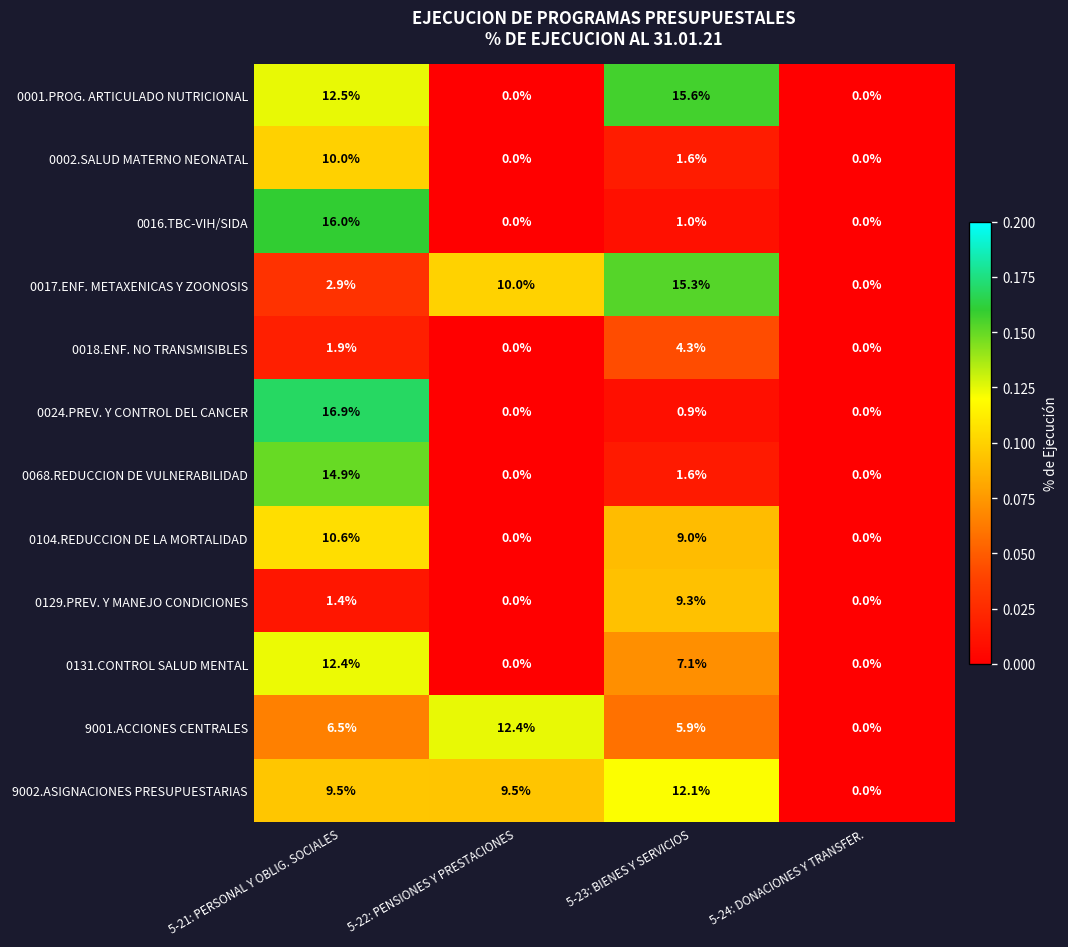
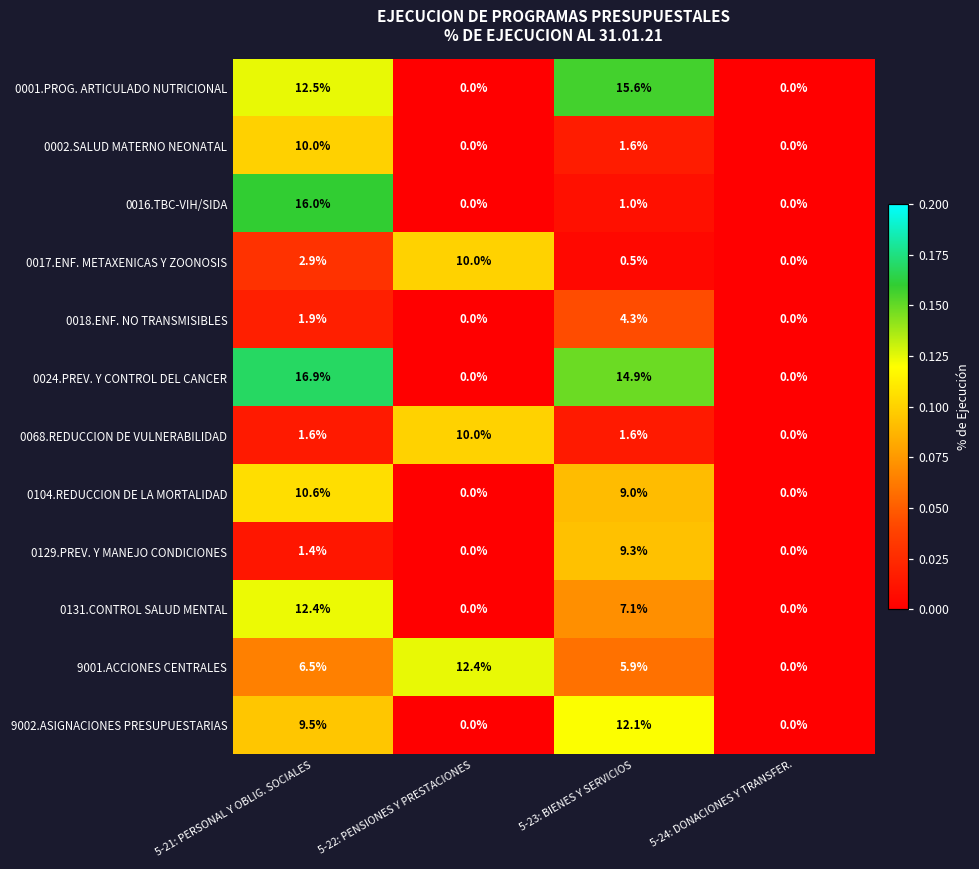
  {
    "0001.PROG. ARTICULADO NUTRICIONAL": {
      "5-21: PERSONAL Y OBLIG. SOCIALES": "12.5%",
      "5-22: PENSIONES Y PRESTACIONES": "0.0%",
      "5-23: BIENES Y SERVICIOS": "15.6%",
      "5-24: DONACIONES Y TRANSFER.": "0.0%"
    },
    "0002.SALUD MATERNO NEONATAL": {
      "5-21: PERSONAL Y OBLIG. SOCIALES": "10.0%",
      "5-22: PENSIONES Y PRESTACIONES": "0.0%",
      "5-23: BIENES Y SERVICIOS": "1.6%",
      "5-24: DONACIONES Y TRANSFER.": "0.0%"
    },
    "0016.TBC-VIH/SIDA": {
      "5-21: PERSONAL Y OBLIG. SOCIALES": "16.0%",
      "5-22: PENSIONES Y PRESTACIONES": "0.0%",
      "5-23: BIENES Y SERVICIOS": "1.0%",
      "5-24: DONACIONES Y TRANSFER.": "0.0%"
    },
    "0017.ENF. METAXENICAS Y ZOONOSIS": {
      "5-21: PERSONAL Y OBLIG. SOCIALES": "2.9%",
      "5-22: PENSIONES Y PRESTACIONES": "10.0%",
-     "5-23: BIENES Y SERVICIOS": "15.3%",
+     "5-23: BIENES Y SERVICIOS": "0.5%",
      "5-24: DONACIONES Y TRANSFER.": "0.0%"
    },
    "0018.ENF. NO TRANSMISIBLES": {
      "5-21: PERSONAL Y OBLIG. SOCIALES": "1.9%",
      "5-22: PENSIONES Y PRESTACIONES": "0.0%",
      "5-23: BIENES Y SERVICIOS": "4.3%",
      "5-24: DONACIONES Y TRANSFER.": "0.0%"
    },
    "0024.PREV. Y CONTROL DEL CANCER": {
      "5-21: PERSONAL Y OBLIG. SOCIALES": "16.9%",
      "5-22: PENSIONES Y PRESTACIONES": "0.0%",
-     "5-23: BIENES Y SERVICIOS": "0.9%",
+     "5-23: BIENES Y SERVICIOS": "14.9%",
      "5-24: DONACIONES Y TRANSFER.": "0.0%"
    },
    "0068.REDUCCION DE VULNERABILIDAD": {
-     "5-21: PERSONAL Y OBLIG. SOCIALES": "14.9%",
-     "5-22: PENSIONES Y PRESTACIONES": "0.0%",
+     "5-21: PERSONAL Y OBLIG. SOCIALES": "1.6%",
+     "5-22: PENSIONES Y PRESTACIONES": "10.0%",
      "5-23: BIENES Y SERVICIOS": "1.6%",
      "5-24: DONACIONES Y TRANSFER.": "0.0%"
    },
    "0104.REDUCCION DE LA MORTALIDAD": {
      "5-21: PERSONAL Y OBLIG. SOCIALES": "10.6%",
      "5-22: PENSIONES Y PRESTACIONES": "0.0%",
      "5-23: BIENES Y SERVICIOS": "9.0%",
      "5-24: DONACIONES Y TRANSFER.": "0.0%"
    },
    "0129.PREV. Y MANEJO CONDICIONES": {
      "5-21: PERSONAL Y OBLIG. SOCIALES": "1.4%",
      "5-22: PENSIONES Y PRESTACIONES": "0.0%",
      "5-23: BIENES Y SERVICIOS": "9.3%",
      "5-24: DONACIONES Y TRANSFER.": "0.0%"
    },
    "0131.CONTROL SALUD MENTAL": {
      "5-21: PERSONAL Y OBLIG. SOCIALES": "12.4%",
      "5-22: PENSIONES Y PRESTACIONES": "0.0%",
      "5-23: BIENES Y SERVICIOS": "7.1%",
      "5-24: DONACIONES Y TRANSFER.": "0.0%"
    },
    "9001.ACCIONES CENTRALES": {
      "5-21: PERSONAL Y OBLIG. SOCIALES": "6.5%",
      "5-22: PENSIONES Y PRESTACIONES": "12.4%",
      "5-23: BIENES Y SERVICIOS": "5.9%",
      "5-24: DONACIONES Y TRANSFER.": "0.0%"
    },
    "9002.ASIGNACIONES PRESUPUESTARIAS": {
      "5-21: PERSONAL Y OBLIG. SOCIALES": "9.5%",
-     "5-22: PENSIONES Y PRESTACIONES": "9.5%",
+     "5-22: PENSIONES Y PRESTACIONES": "0.0%",
      "5-23: BIENES Y SERVICIOS": "12.1%",
      "5-24: DONACIONES Y TRANSFER.": "0.0%"
    }
  }
